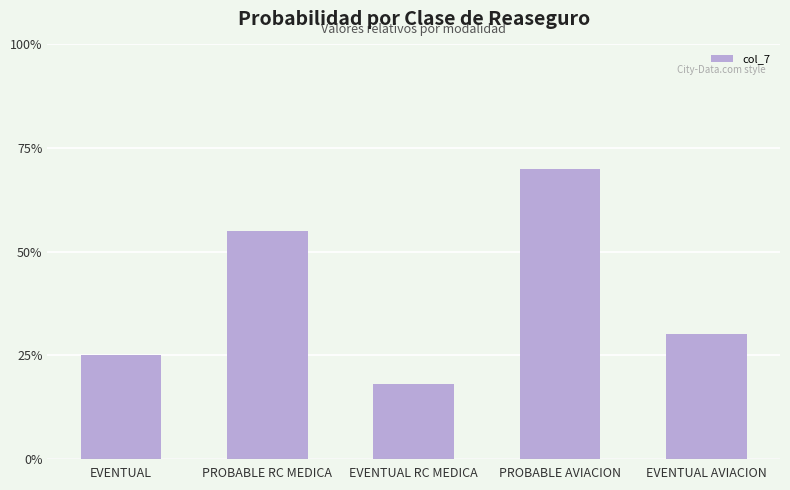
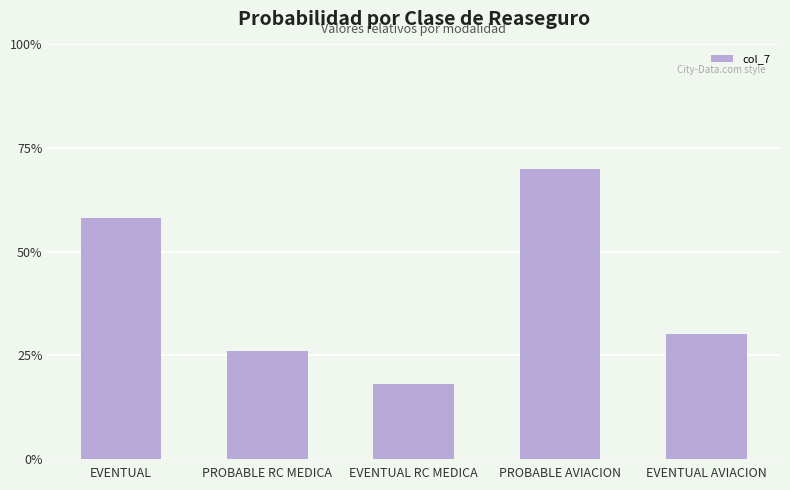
  {
-   "EVENTUAL": "25%",
-   "PROBABLE RC MEDICA": "55%",
+   "EVENTUAL": "58%",
+   "PROBABLE RC MEDICA": "26%",
    "EVENTUAL RC MEDICA": "18%",
    "PROBABLE AVIACION": "70%",
    "EVENTUAL AVIACION": "30%"
  }
